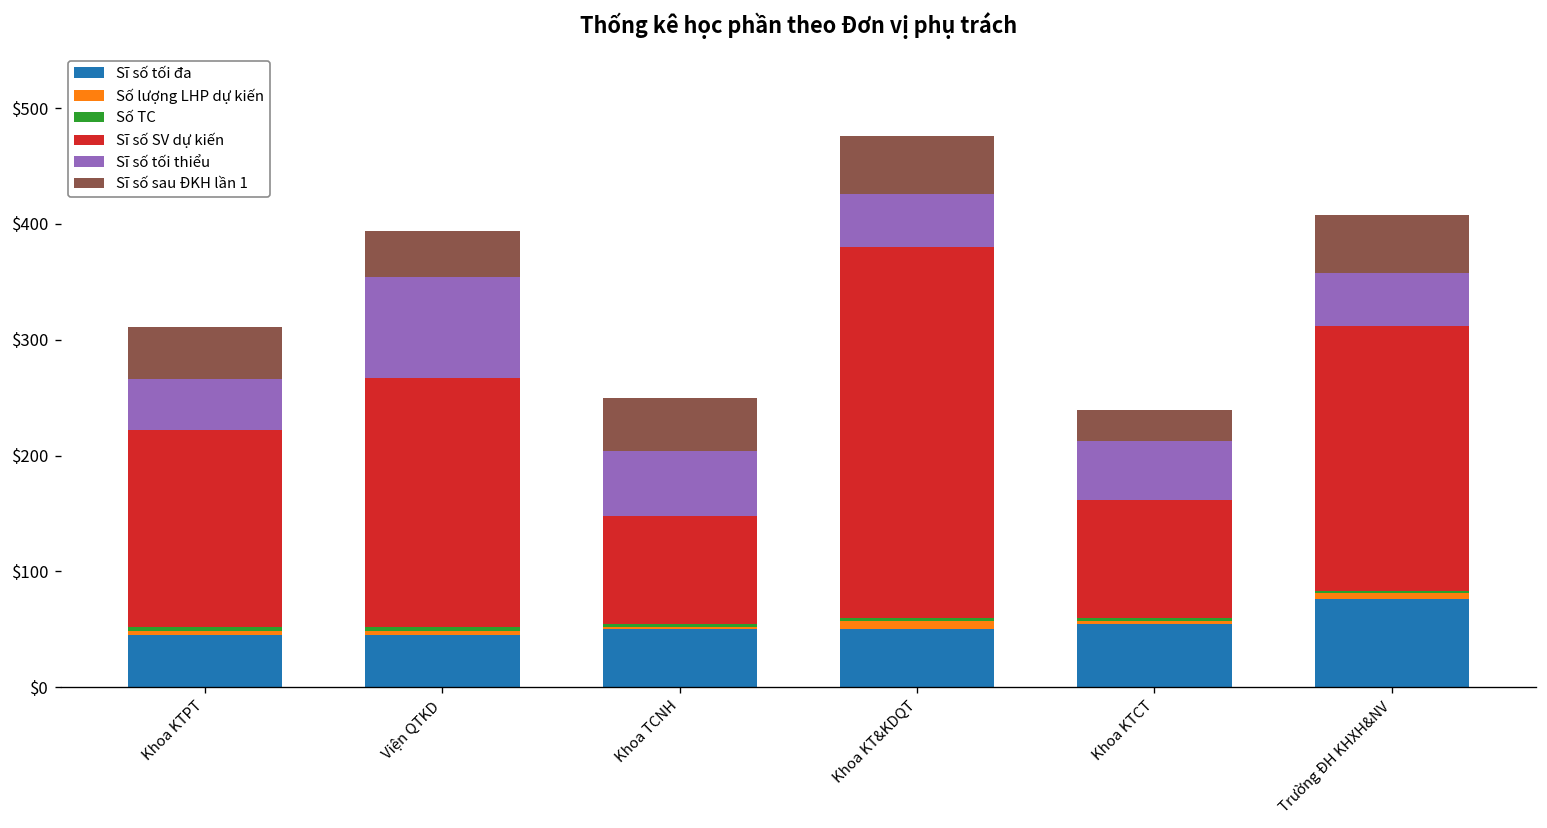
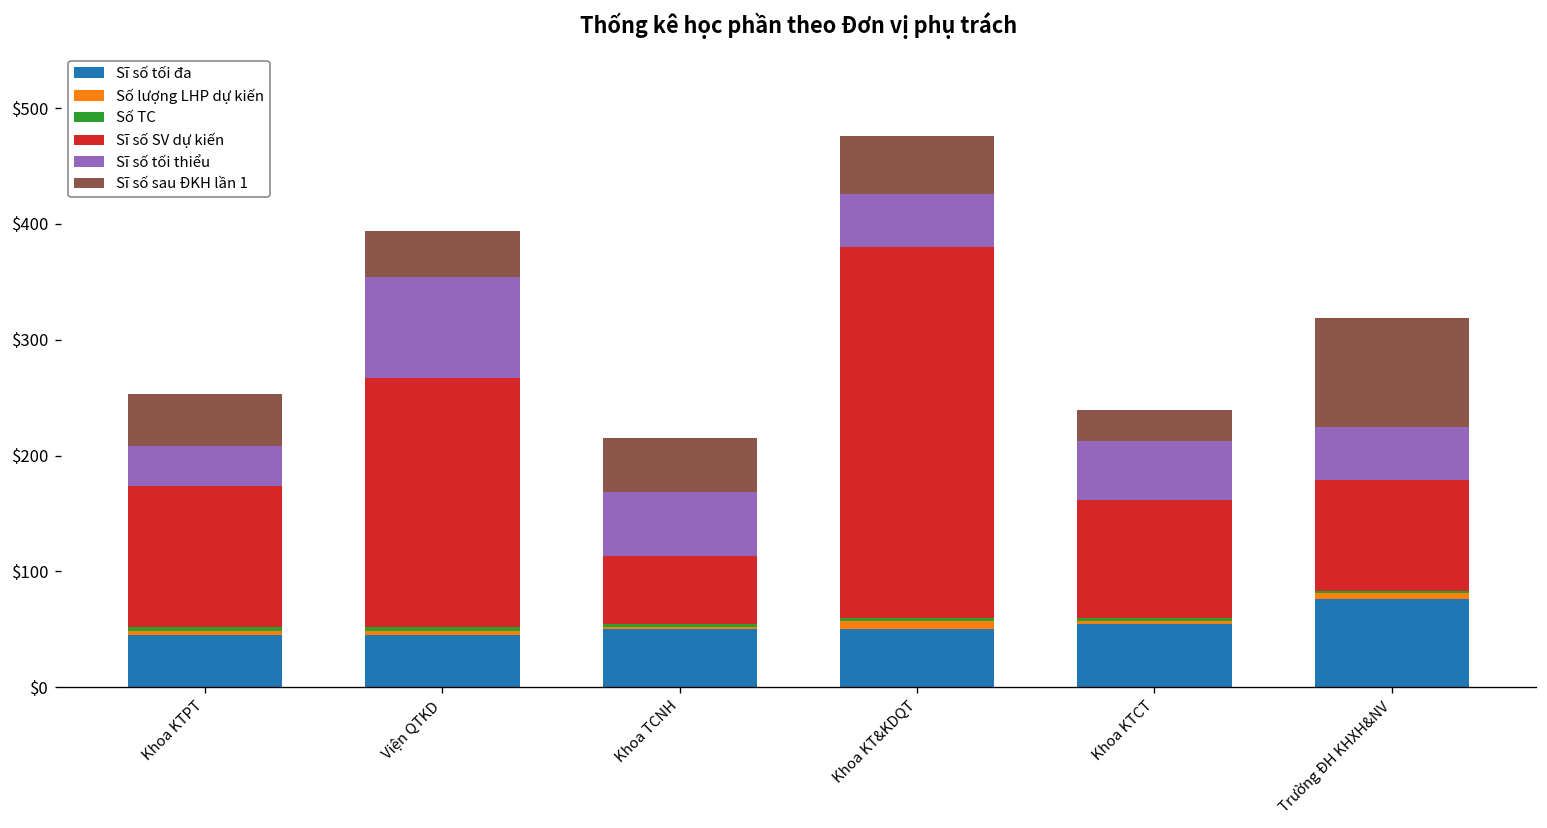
  {
    "Sĩ số tối đa": {
      "Khoa KTPT": "$50",
      "Viện QTKD": "$50",
      "Khoa TCNH": "$50",
      "Khoa KT&KDQT": "$50",
      "Khoa KTCT": "$60",
      "Trường ĐH KHXH&NV": "$80"
    },
    "Số lượng LHP dự kiến": {
      "Khoa KTPT": "$0",
      "Viện QTKD": "$0",
      "Khoa KT&KDQT": "$10",
      "Trường ĐH KHXH&NV": "$10"
    },
    "Số TC": {
      "Khoa KTPT": "$0",
      "Viện QTKD": "$0",
      "Khoa TCNH": "$0",
      "Khoa KT&KDQT": "$0",
      "Khoa KTCT": "$0"
    },
    "Sĩ số SV dự kiến": {
-     "Khoa KTPT": "$170",
+     "Khoa KTPT": "$120",
      "Viện QTKD": "$220",
-     "Khoa TCNH": "$90",
+     "Khoa TCNH": "$60",
      "Khoa KT&KDQT": "$320",
      "Khoa KTCT": "$100",
-     "Trường ĐH KHXH&NV": "$230"
+     "Trường ĐH KHXH&NV": "$100"
    },
    "Sĩ số tối thiểu": {
-     "Khoa KTPT": "$40",
+     "Khoa KTPT": "$30",
      "Viện QTKD": "$90",
      "Khoa TCNH": "$60",
      "Khoa KT&KDQT": "$50",
      "Khoa KTCT": "$50",
      "Trường ĐH KHXH&NV": "$50"
    },
    "Sĩ số sau ĐKH lần 1": {
      "Khoa KTPT": "$50",
      "Viện QTKD": "$40",
      "Khoa TCNH": "$50",
      "Khoa KT&KDQT": "$50",
      "Khoa KTCT": "$30",
-     "Trường ĐH KHXH&NV": "$50"
+     "Trường ĐH KHXH&NV": "$90"
    }
  }
